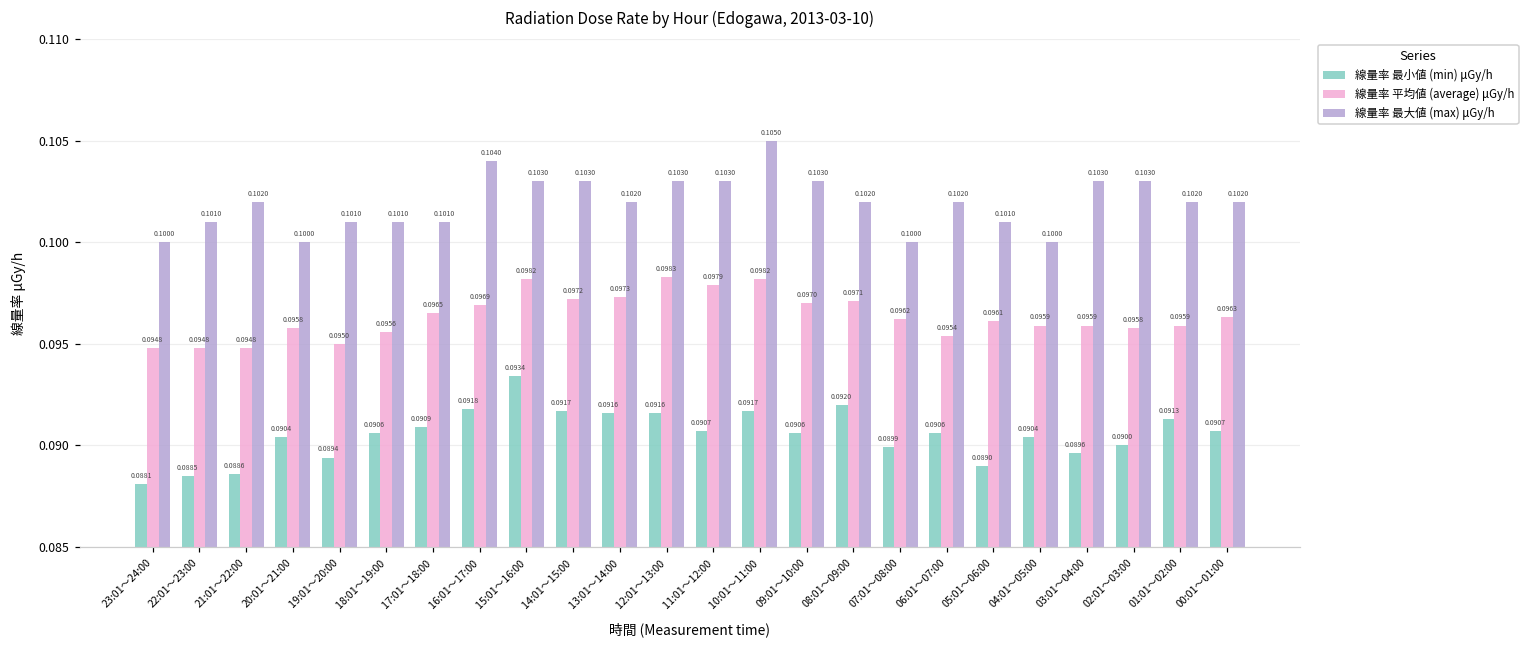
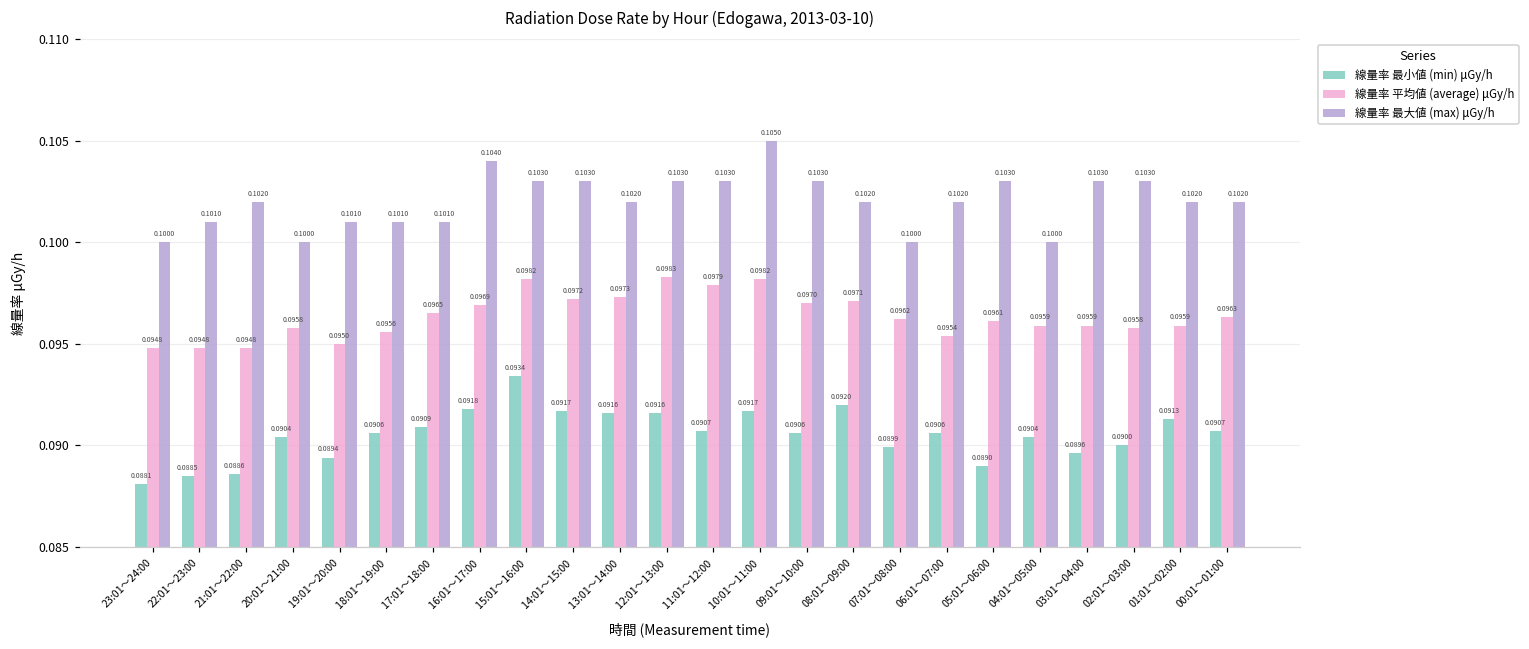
  {
    "線量率 最小値 (min) μGy/h": {
      "23:01～24:00": 0.0881,
      "22:01～23:00": 0.0885,
      "21:01～22:00": 0.0886,
      "20:01～21:00": 0.0904,
      "19:01～20:00": 0.0894,
      "18:01～19:00": 0.0906,
      "17:01～18:00": 0.0909,
      "16:01～17:00": 0.0918,
      "15:01～16:00": 0.0934,
      "14:01～15:00": 0.0917,
      "13:01～14:00": 0.0916,
      "12:01～13:00": 0.0916,
      "11:01～12:00": 0.0907,
      "10:01～11:00": 0.0917,
      "09:01～10:00": 0.0906,
      "08:01～09:00": 0.0920,
      "07:01～08:00": 0.0899,
      "06:01～07:00": 0.0906,
      "05:01～06:00": 0.0890,
      "04:01～05:00": 0.0904,
      "03:01～04:00": 0.0896,
      "02:01～03:00": 0.0900,
      "01:01～02:00": 0.0913,
      "00:01～01:00": 0.0907
    },
    "線量率 平均値 (average) μGy/h": {
      "23:01～24:00": 0.0948,
      "22:01～23:00": 0.0948,
      "21:01～22:00": 0.0948,
      "20:01～21:00": 0.0958,
      "19:01～20:00": 0.0950,
      "18:01～19:00": 0.0956,
      "17:01～18:00": 0.0965,
      "16:01～17:00": 0.0969,
      "15:01～16:00": 0.0982,
      "14:01～15:00": 0.0972,
      "13:01～14:00": 0.0973,
      "12:01～13:00": 0.0983,
      "11:01～12:00": 0.0979,
      "10:01～11:00": 0.0982,
      "09:01～10:00": 0.0970,
      "08:01～09:00": 0.0971,
      "07:01～08:00": 0.0962,
      "06:01～07:00": 0.0954,
      "05:01～06:00": 0.0961,
      "04:01～05:00": 0.0959,
      "03:01～04:00": 0.0959,
      "02:01～03:00": 0.0958,
      "01:01～02:00": 0.0959,
      "00:01～01:00": 0.0963
    },
    "線量率 最大値 (max) μGy/h": {
      "23:01～24:00": 0.1000,
      "22:01～23:00": 0.1010,
      "21:01～22:00": 0.1020,
      "20:01～21:00": 0.1000,
      "19:01～20:00": 0.1010,
      "18:01～19:00": 0.1010,
      "17:01～18:00": 0.1010,
      "16:01～17:00": 0.1040,
      "15:01～16:00": 0.1030,
      "14:01～15:00": 0.1030,
      "13:01～14:00": 0.1020,
      "12:01～13:00": 0.1030,
      "11:01～12:00": 0.1030,
      "10:01～11:00": 0.1050,
      "09:01～10:00": 0.1030,
      "08:01～09:00": 0.1020,
      "07:01～08:00": 0.1000,
      "06:01～07:00": 0.1020,
-     "05:01～06:00": 0.1010,
+     "05:01～06:00": 0.1030,
      "04:01～05:00": 0.1000,
      "03:01～04:00": 0.1030,
      "02:01～03:00": 0.1030,
      "01:01～02:00": 0.1020,
      "00:01～01:00": 0.1020
    }
  }
